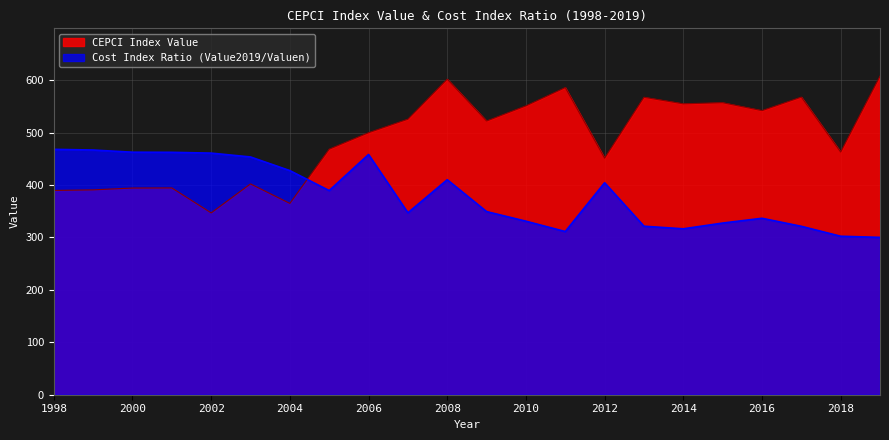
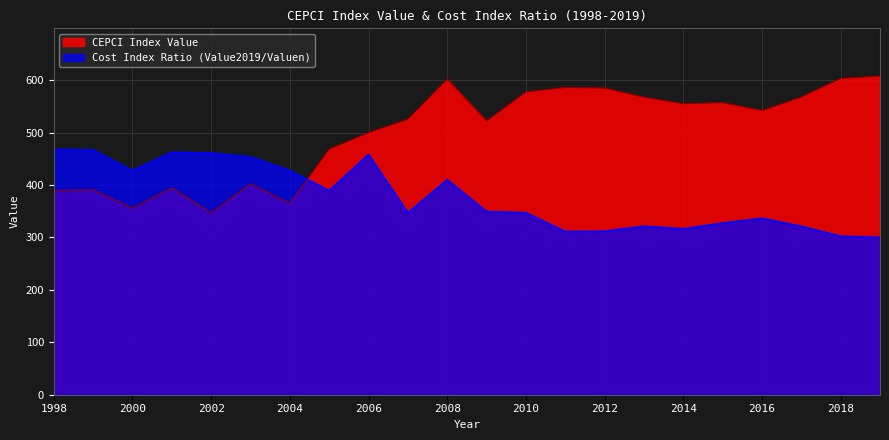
  {
    "CEPCI Index Value": {
      "1998": 390,
-     "2000": 390,
+     "2000": 360,
      "2002": 350,
      "2004": 360,
      "2006": 500,
      "2008": 600,
-     "2010": 550,
-     "2012": 450,
+     "2010": 580,
+     "2012": 580,
      "2014": 550,
      "2016": 540,
-     "2018": 460
+     "2018": 600
    },
    "Cost Index Ratio (Value2019/Valuen)": {
      "1998": 470,
-     "2000": 460,
+     "2000": 430,
      "2002": 460,
      "2004": 430,
      "2006": 460,
      "2008": 410,
-     "2010": 330,
-     "2012": 400,
+     "2010": 350,
+     "2012": 310,
      "2014": 320,
      "2016": 340,
      "2018": 300
    }
  }
